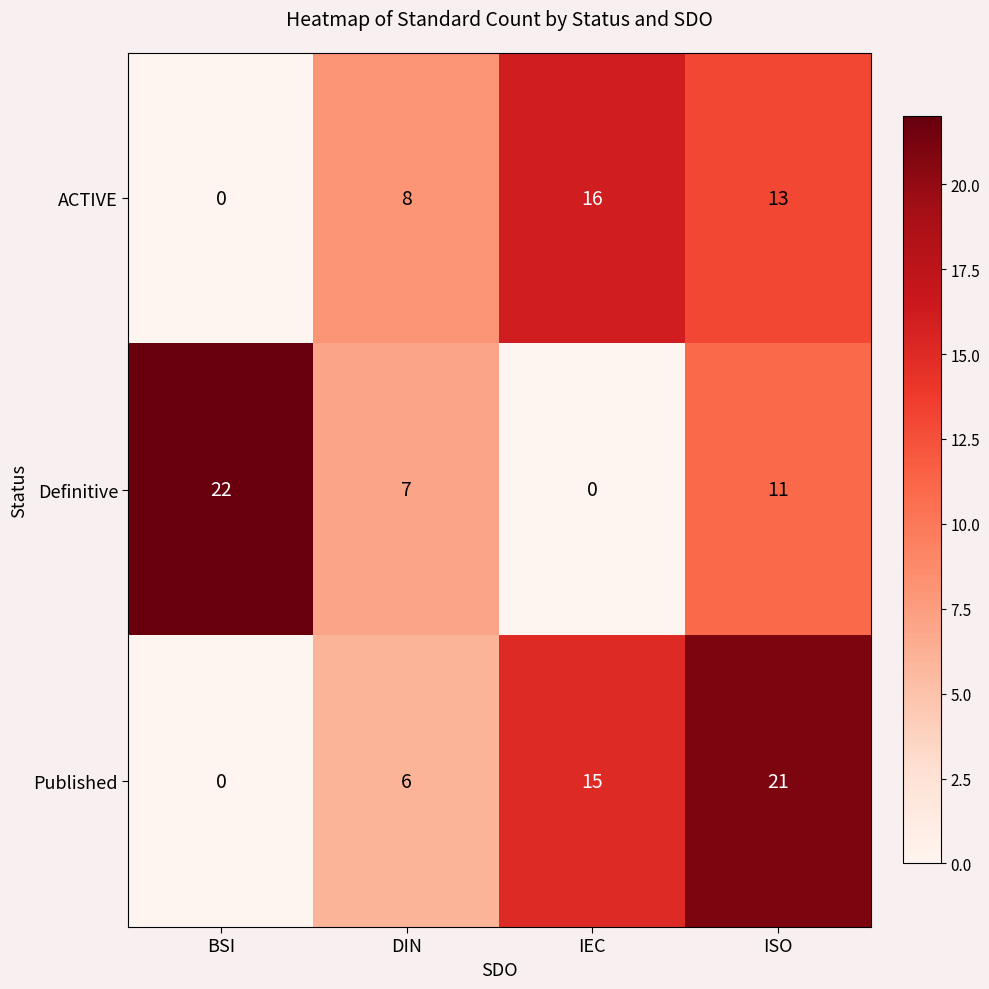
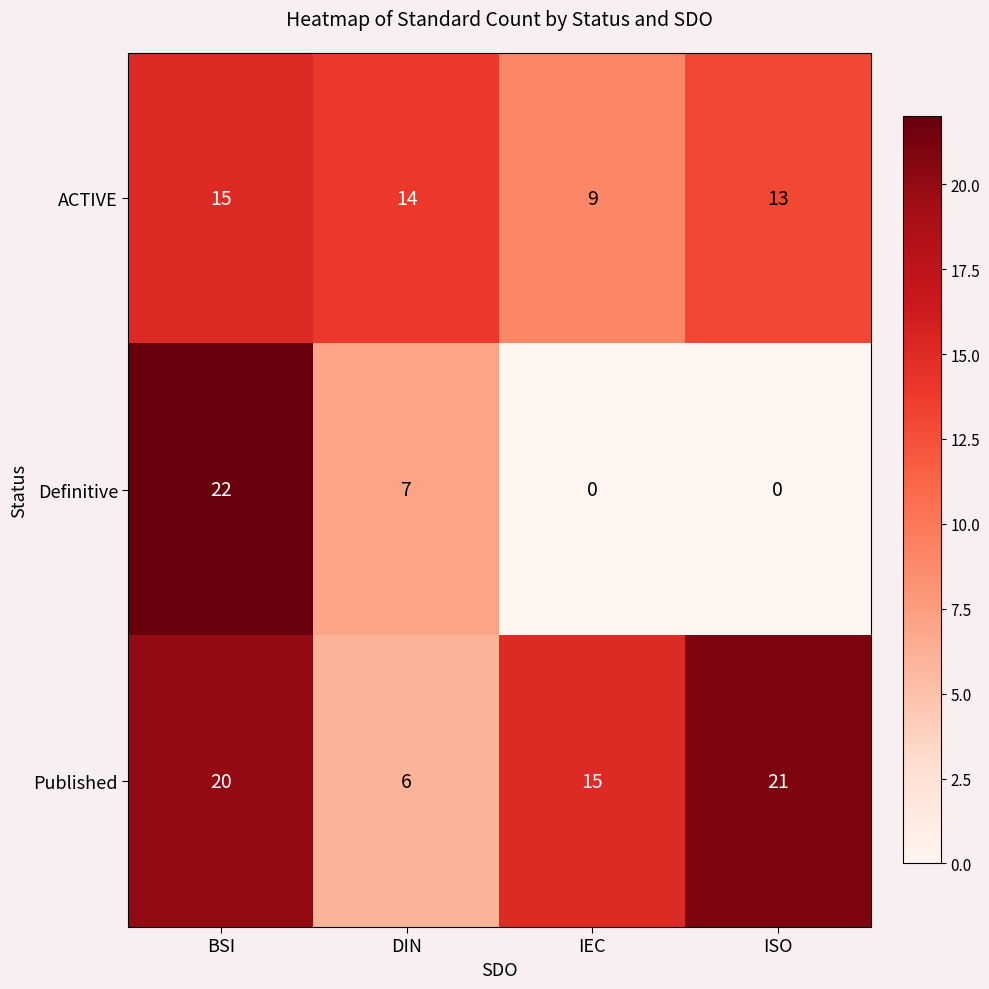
  {
    "ACTIVE": {
-     "BSI": 0,
-     "DIN": 8,
-     "IEC": 16,
+     "BSI": 15,
+     "DIN": 14,
+     "IEC": 9,
      "ISO": 13
    },
    "Definitive": {
      "BSI": 22,
      "DIN": 7,
      "IEC": 0,
-     "ISO": 11
+     "ISO": 0
    },
    "Published": {
-     "BSI": 0,
+     "BSI": 20,
      "DIN": 6,
      "IEC": 15,
      "ISO": 21
    }
  }
